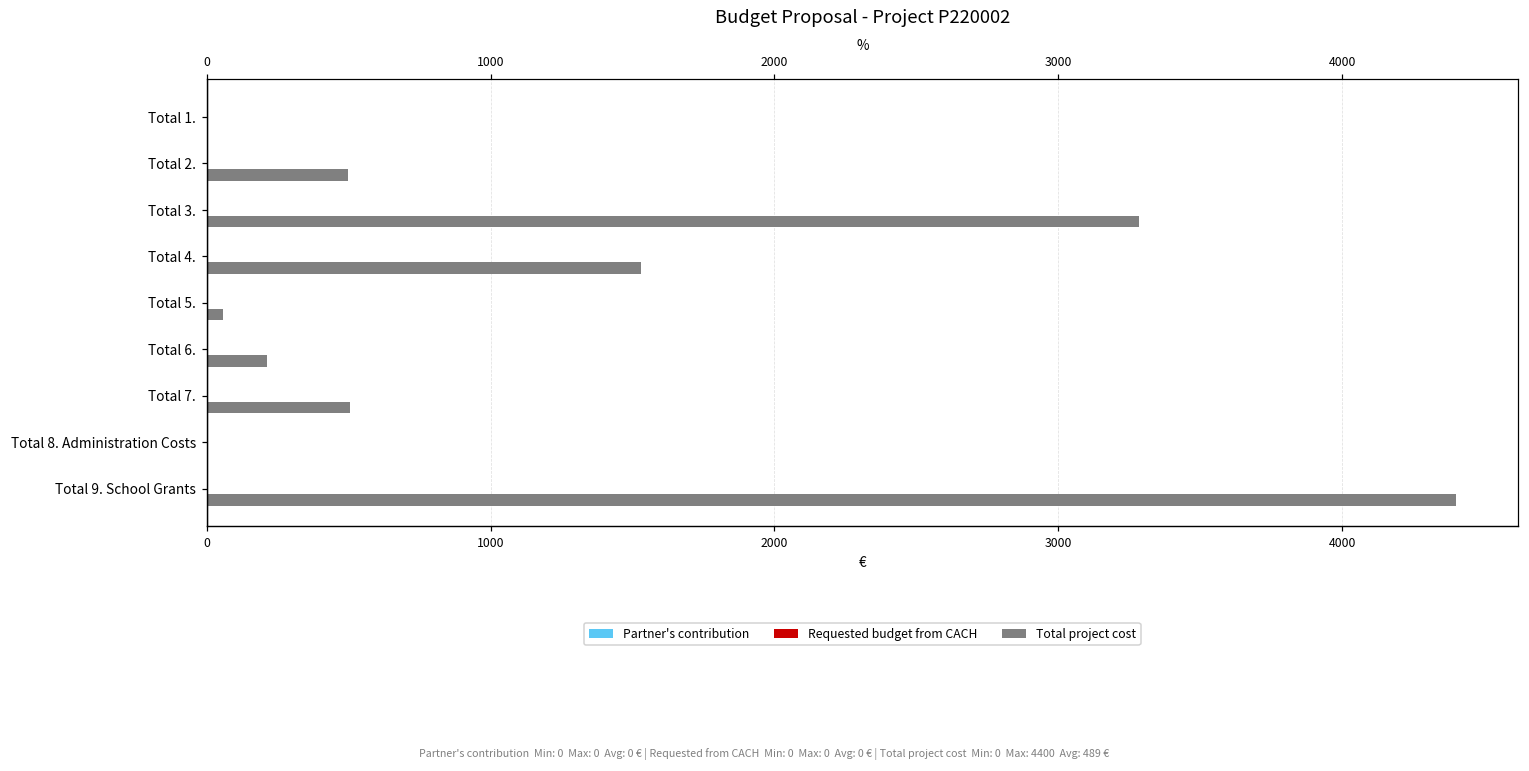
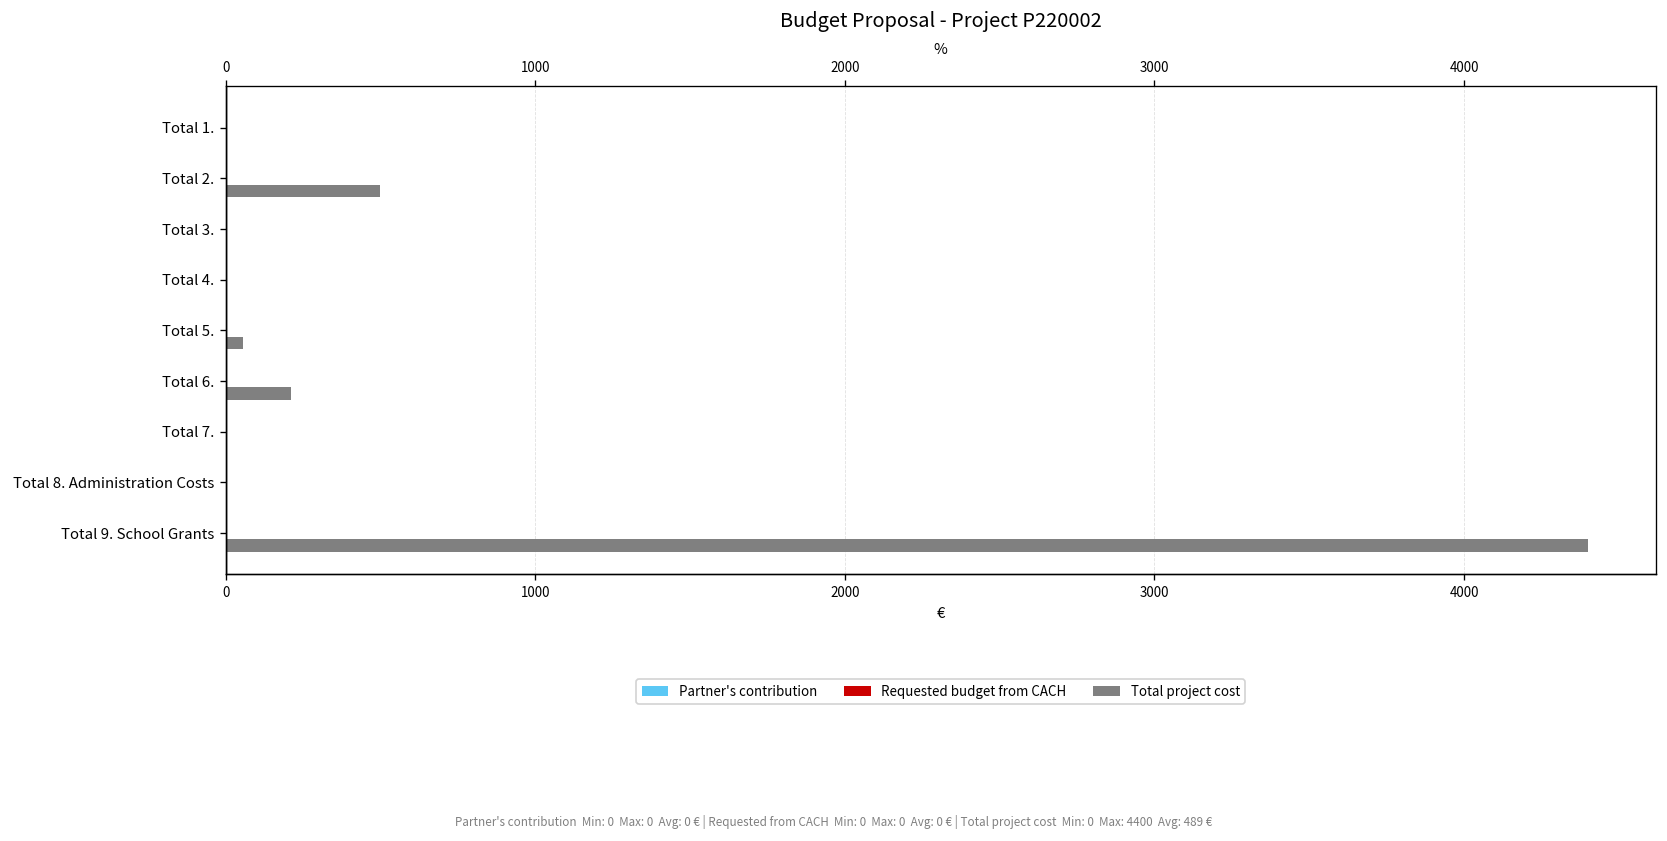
  {
    "Partner's contribution": {
      "Total 1.": 0,
      "Total 2.": 0,
      "Total 3.": 0,
      "Total 4.": 0,
      "Total 5.": 0,
      "Total 6.": 0,
      "Total 7.": 0,
      "Total 8. Administration Costs": 0,
      "Total 9. School Grants": 0
    },
    "Requested budget from CACH": {
      "Total 1.": 0,
      "Total 2.": 0,
      "Total 3.": 0,
      "Total 4.": 0,
      "Total 5.": 0,
      "Total 6.": 0,
      "Total 7.": 0,
      "Total 8. Administration Costs": 0,
      "Total 9. School Grants": 0
    },
    "Total project cost": {
      "Total 1.": 0,
      "Total 2.": 500,
-     "Total 3.": 3280,
-     "Total 4.": 1530,
+     "Total 3.": 0,
+     "Total 4.": 0,
      "Total 5.": 60,
      "Total 6.": 210,
-     "Total 7.": 500,
+     "Total 7.": 0,
      "Total 8. Administration Costs": 0,
      "Total 9. School Grants": 4400
    }
  }
